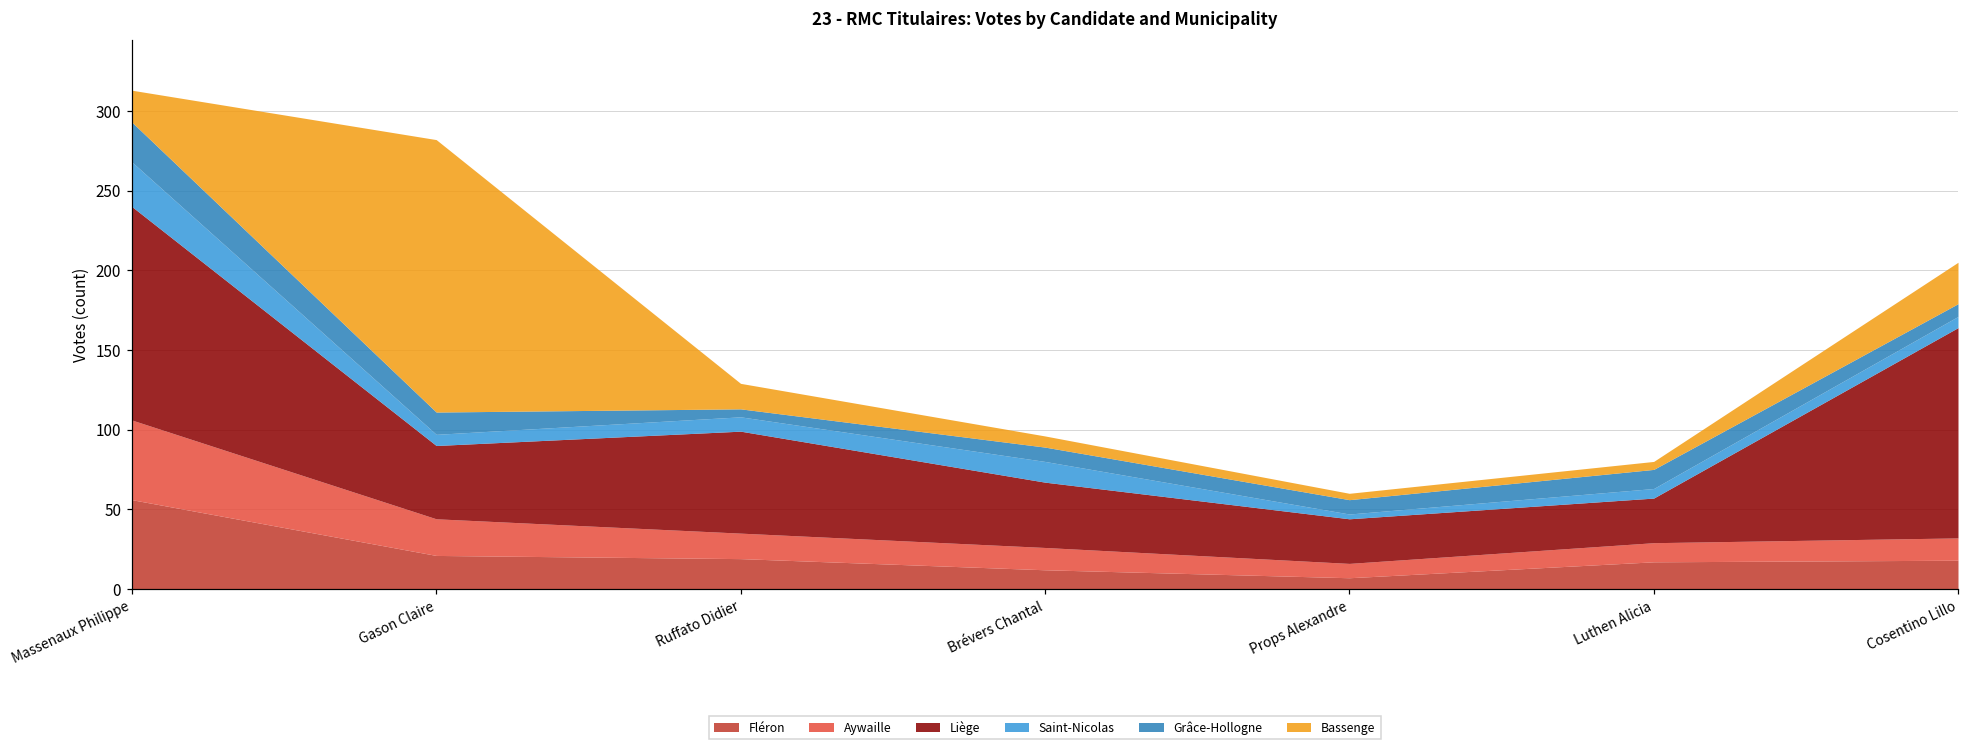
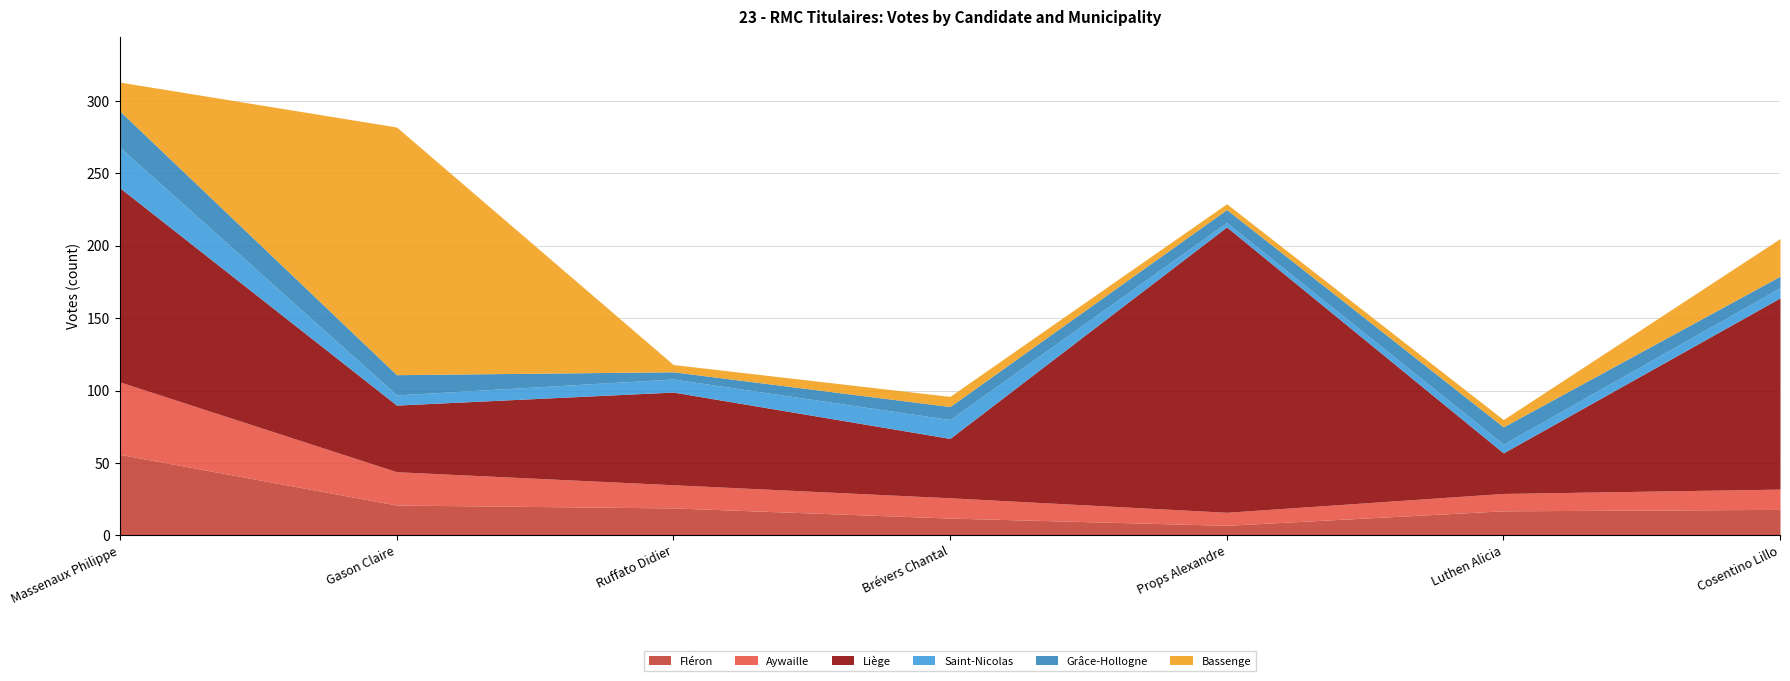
  {
    "Liège": {
      "Massenaux Philippe": 134,
      "Gason Claire": 46,
      "Ruffato Didier": 64,
      "Brévers Chantal": 41,
-     "Props Alexandre": 28,
+     "Props Alexandre": 197,
      "Luthen Alicia": 28,
      "Cosentino Lillo": 132
    },
    "Bassenge": {
      "Massenaux Philippe": 20,
      "Gason Claire": 171,
-     "Ruffato Didier": 16,
+     "Ruffato Didier": 5,
      "Brévers Chantal": 7,
      "Props Alexandre": 4,
      "Luthen Alicia": 5,
      "Cosentino Lillo": 26
    }
  }
